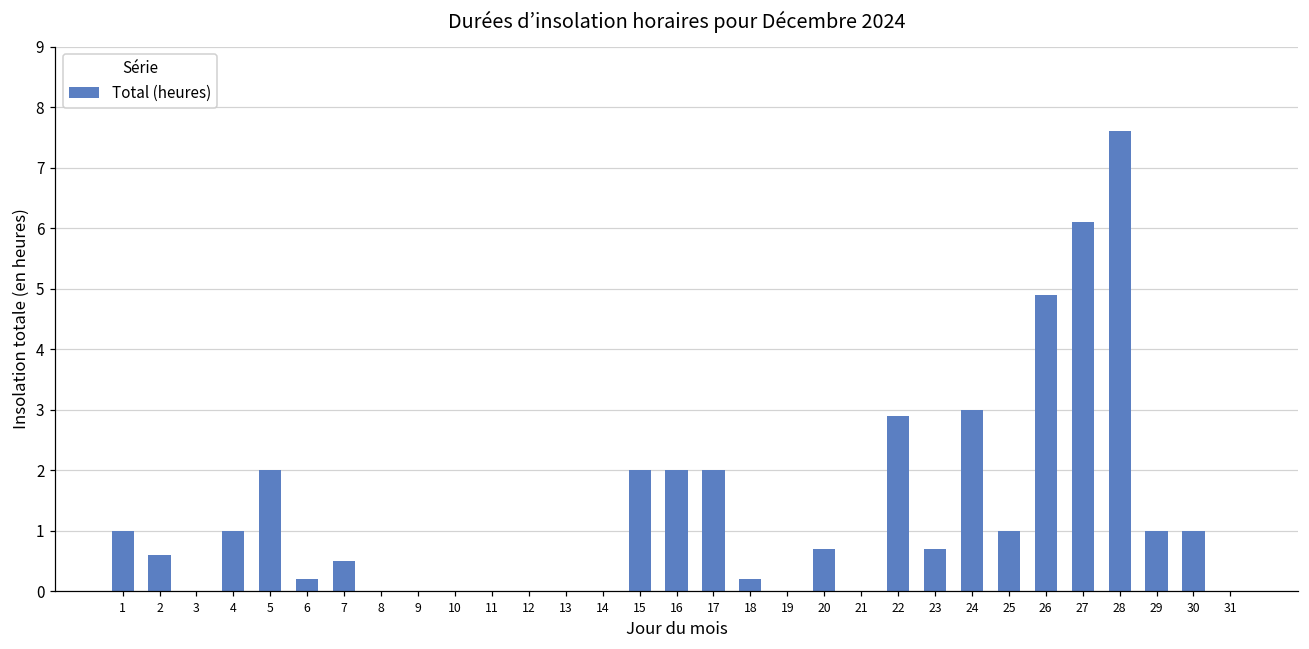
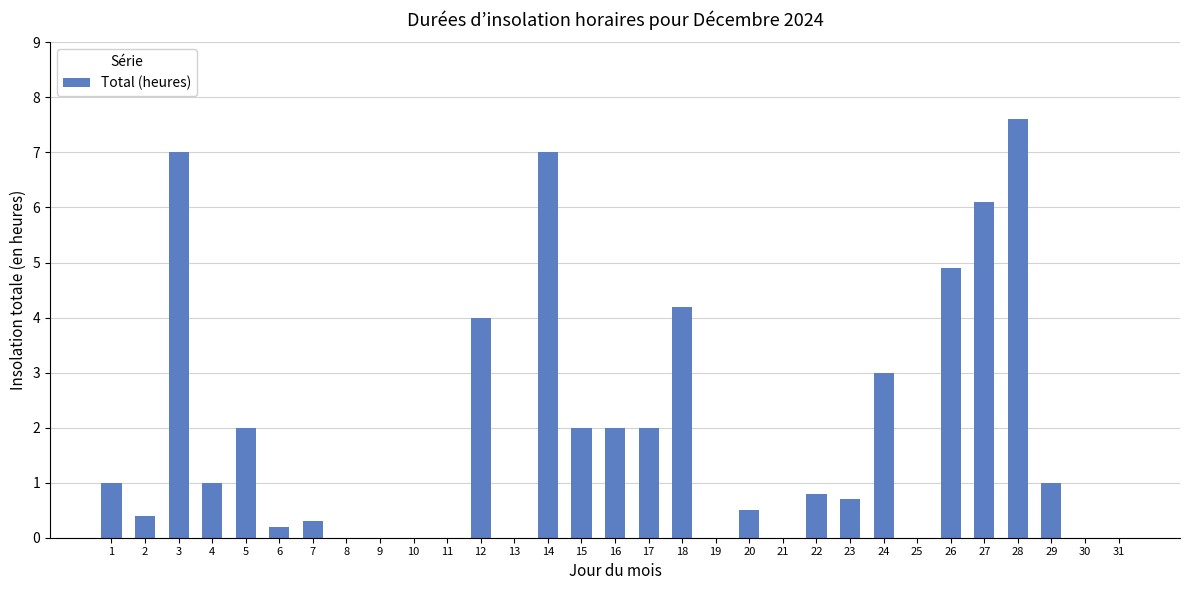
  {
    "1": 1.0,
-   "2": 0.6,
-   "3": 0,
+   "2": 0.4,
+   "3": 7,
    "4": 1.0,
    "5": 2.0,
    "6": 0.2,
-   "7": 0.5,
+   "7": 0.3,
    "8": 0.0,
    "9": 0.0,
    "10": 0.0,
    "11": 0.0,
-   "12": 0,
+   "12": 4,
    "13": 0.0,
-   "14": 0,
+   "14": 7,
    "15": 2.0,
    "16": 2.0,
    "17": 2.0,
-   "18": 0.2,
+   "18": 4.2,
    "19": 0.0,
-   "20": 0.7,
+   "20": 0.5,
    "21": 0.0,
-   "22": 2.9,
+   "22": 0.8,
    "23": 0.7,
    "24": 3.0,
-   "25": 1,
+   "25": 0,
    "26": 4.9,
    "27": 6.1,
    "28": 7.6,
    "29": 1.0,
-   "30": 1,
+   "30": 0,
    "31": 0.0
  }
